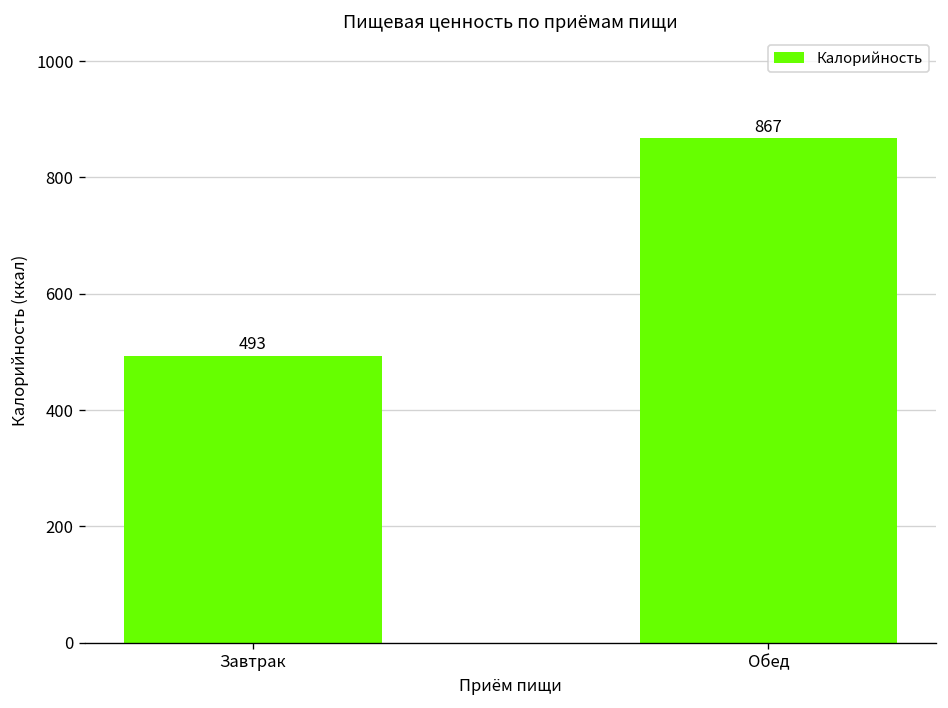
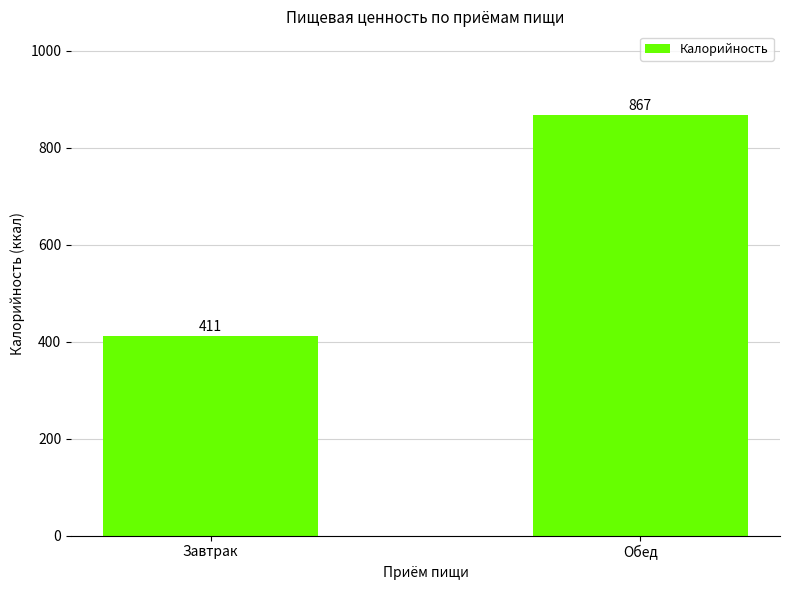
  {
-   "Завтрак": 493,
+   "Завтрак": 411,
    "Обед": 867
  }
